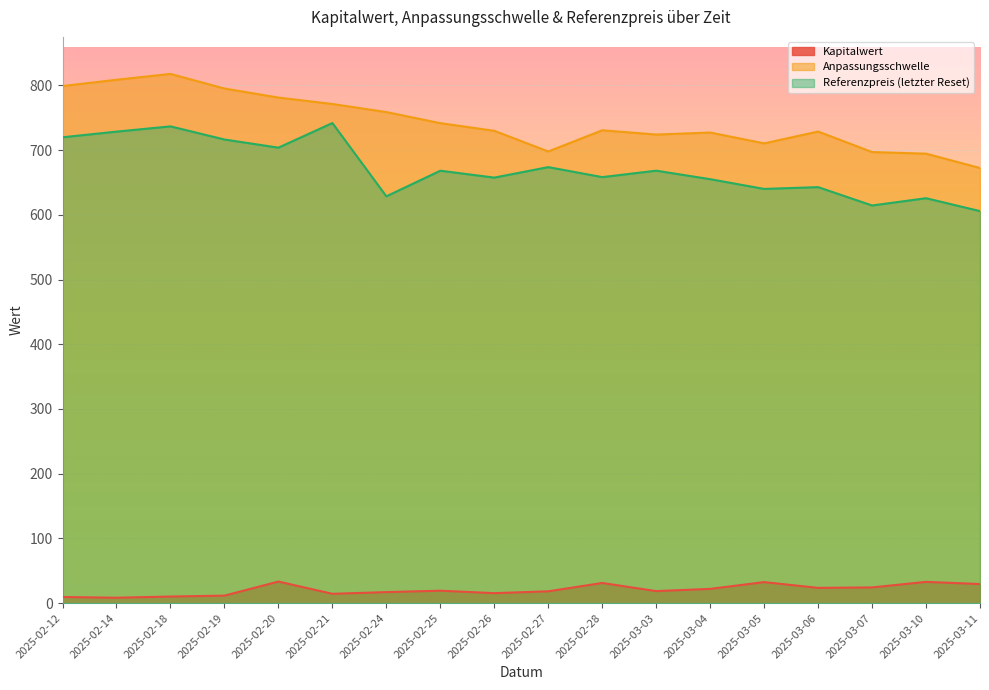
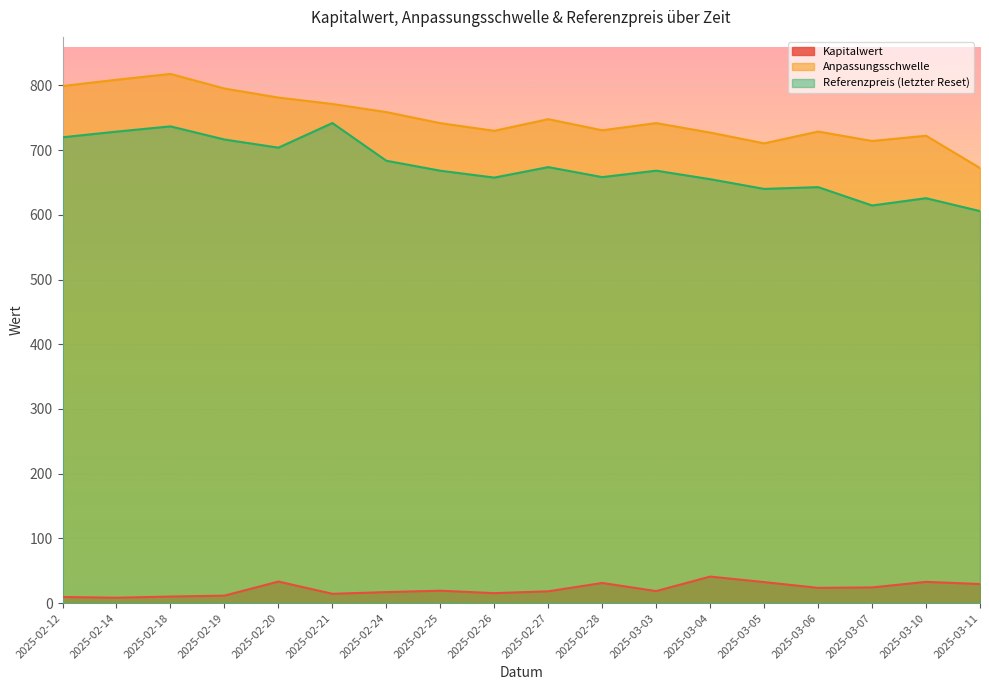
  {
    "Kapitalwert": {
      "2025-02-12": 10,
      "2025-02-14": 10,
      "2025-02-18": 10,
      "2025-02-19": 10,
      "2025-02-20": 30,
      "2025-02-21": 10,
      "2025-02-24": 20,
      "2025-02-25": 20,
      "2025-02-26": 20,
      "2025-02-27": 20,
      "2025-02-28": 30,
      "2025-03-03": 20,
-     "2025-03-04": 20,
+     "2025-03-04": 40,
      "2025-03-05": 30,
      "2025-03-06": 20,
      "2025-03-07": 20,
      "2025-03-10": 30,
      "2025-03-11": 30
    },
    "Anpassungsschwelle": {
      "2025-02-12": 800,
      "2025-02-14": 810,
      "2025-02-18": 820,
      "2025-02-19": 800,
      "2025-02-20": 780,
      "2025-02-21": 770,
      "2025-02-24": 760,
      "2025-02-25": 740,
      "2025-02-26": 730,
-     "2025-02-27": 700,
+     "2025-02-27": 750,
      "2025-02-28": 730,
-     "2025-03-03": 720,
+     "2025-03-03": 740,
      "2025-03-04": 730,
      "2025-03-05": 710,
      "2025-03-06": 730,
-     "2025-03-07": 700,
-     "2025-03-10": 690,
+     "2025-03-07": 710,
+     "2025-03-10": 720,
      "2025-03-11": 670
    },
    "Referenzpreis (letzter Reset)": {
      "2025-02-12": 720,
      "2025-02-14": 730,
      "2025-02-18": 740,
      "2025-02-19": 720,
      "2025-02-20": 700,
      "2025-02-21": 740,
-     "2025-02-24": 630,
+     "2025-02-24": 680,
      "2025-02-25": 670,
      "2025-02-26": 660,
      "2025-02-27": 670,
      "2025-02-28": 660,
      "2025-03-03": 670,
      "2025-03-04": 660,
      "2025-03-05": 640,
      "2025-03-06": 640,
      "2025-03-07": 610,
      "2025-03-10": 630,
      "2025-03-11": 610
    }
  }
